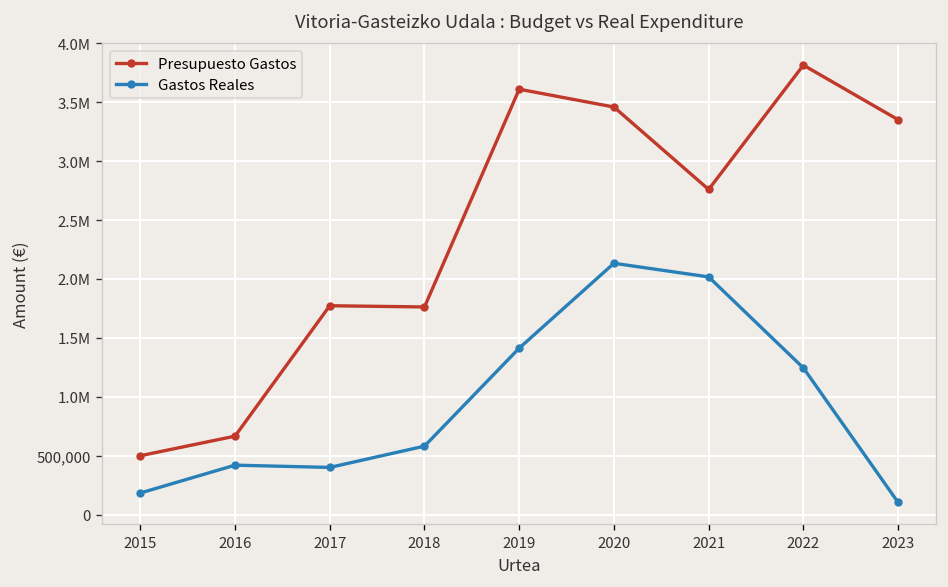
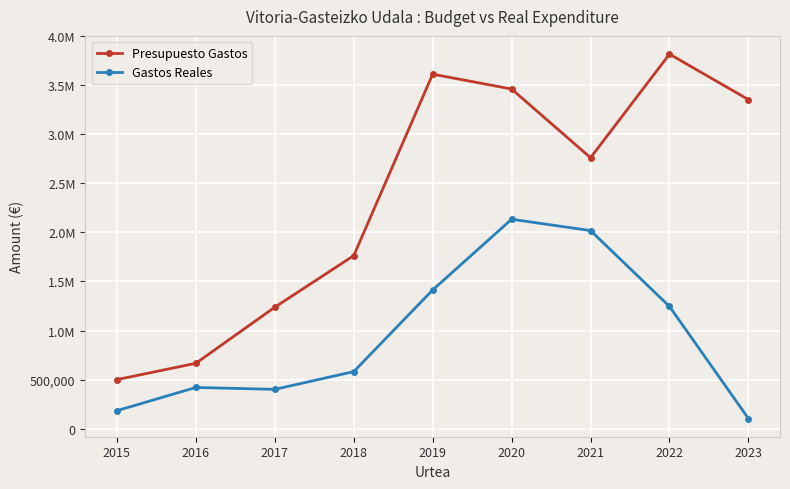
  {
    "Presupuesto Gastos": {
      "2015": "500,000",
      "2016": "700,000",
-     "2017": "1,800,000",
+     "2017": "1,200,000",
      "2018": "1,800,000",
      "2019": "3,600,000",
      "2020": "3,500,000",
      "2021": "2,800,000",
      "2022": "3,800,000",
      "2023": "3,400,000"
    },
    "Gastos Reales": {
      "2015": "200,000",
      "2016": "400,000",
      "2017": "400,000",
      "2018": "600,000",
      "2019": "1,400,000",
      "2020": "2,100,000",
      "2021": "2,000,000",
      "2022": "1,200,000",
      "2023": "100,000"
    }
  }
